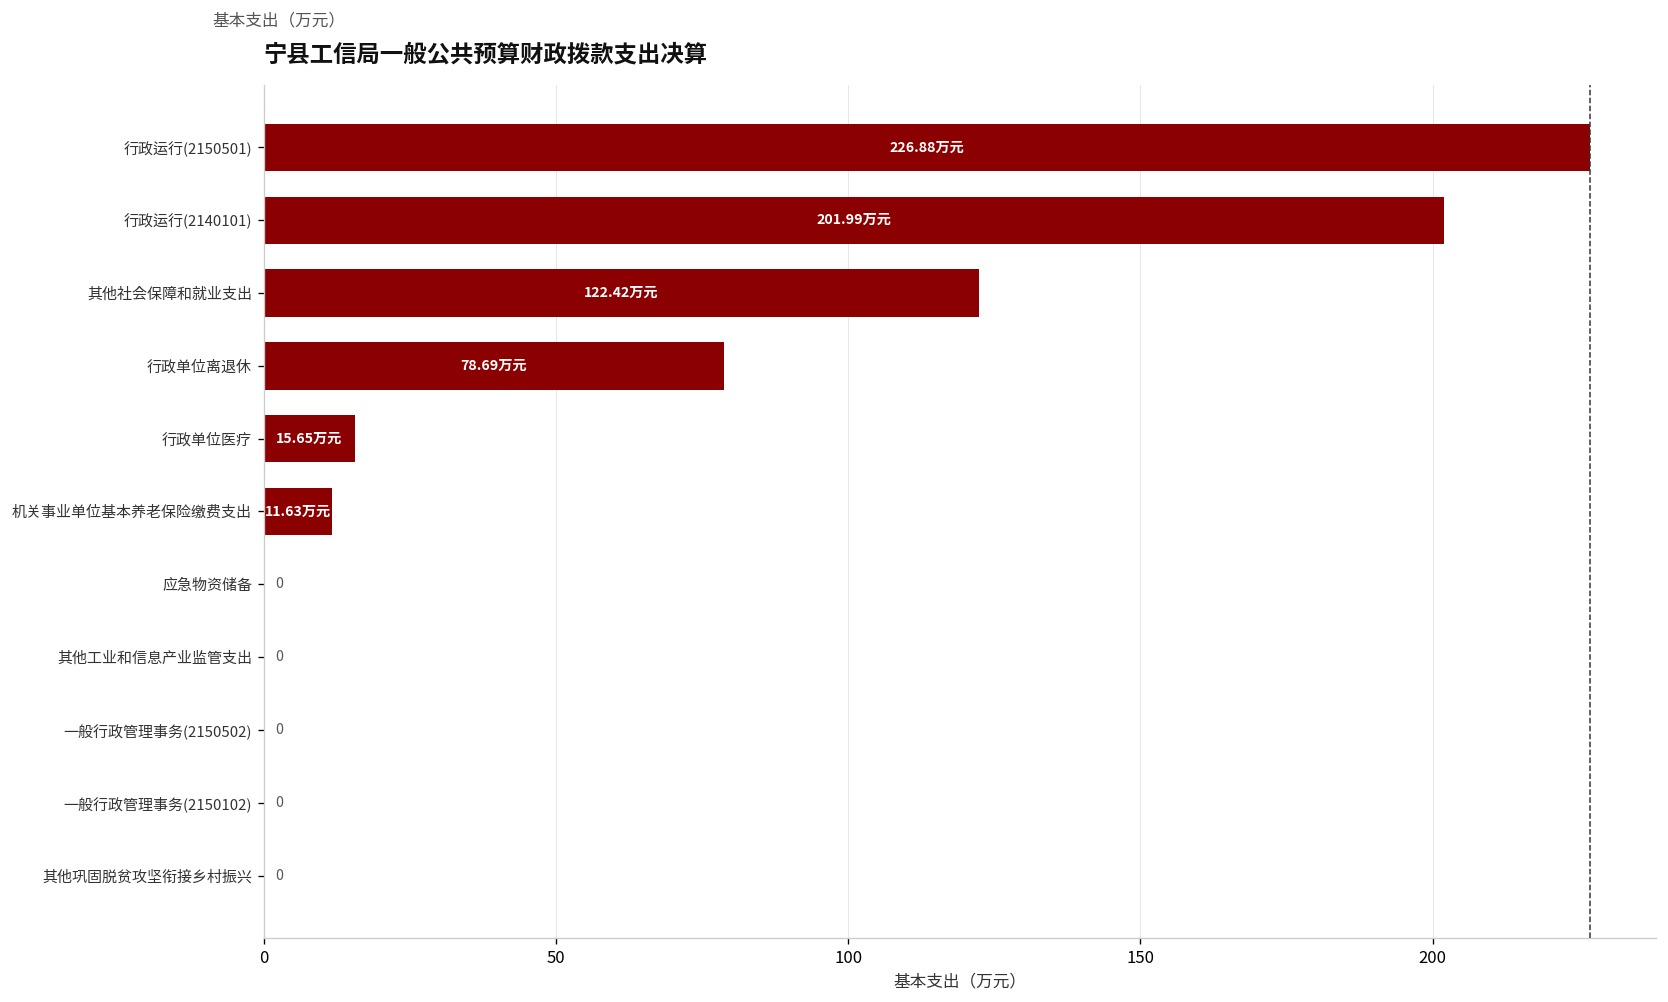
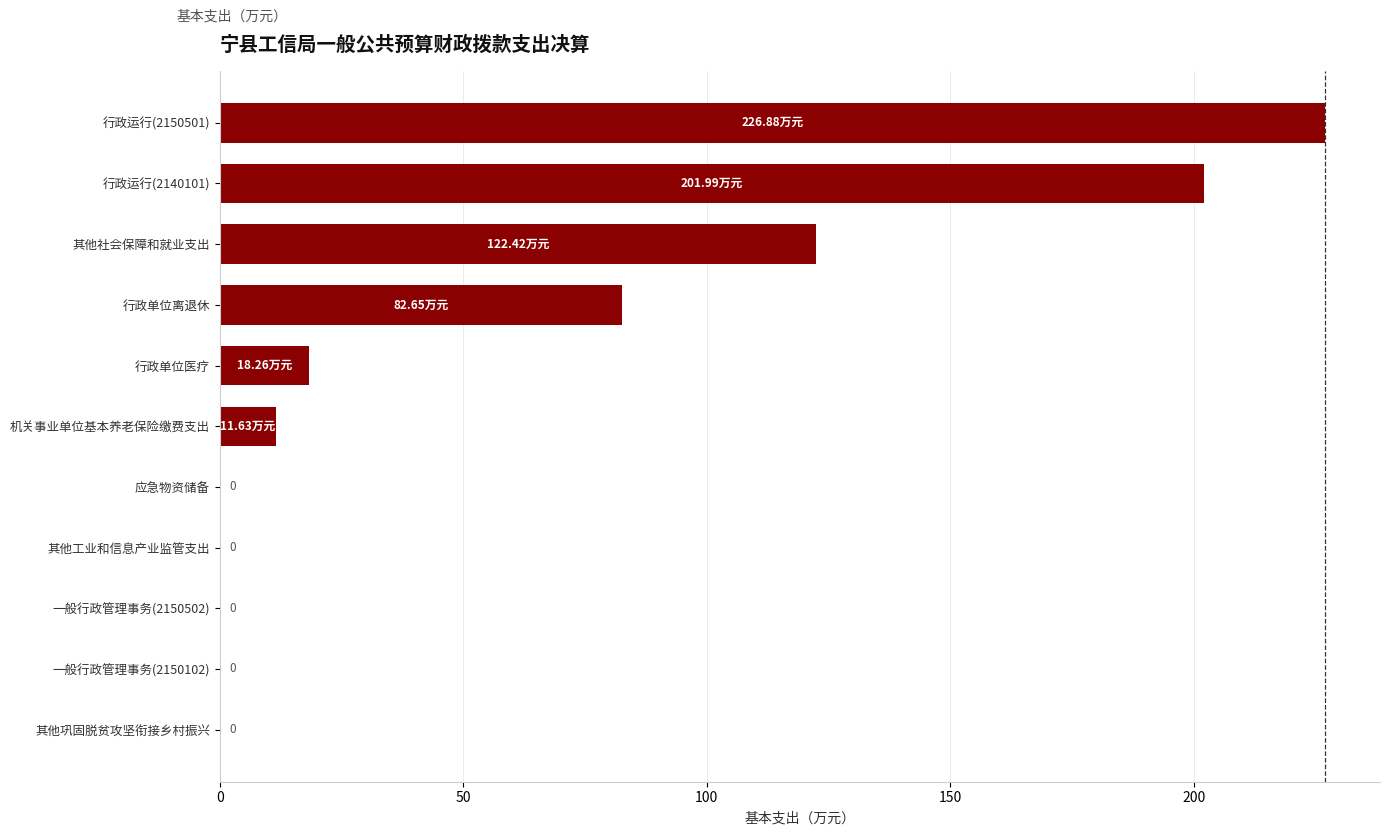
  {
    "行政运行(2150501)": 226.88,
    "行政运行(2140101)": 201.99,
    "其他社会保障和就业支出": 122.42,
-   "行政单位离退休": 78.69,
-   "行政单位医疗": 15.65,
+   "行政单位离退休": 82.65,
+   "行政单位医疗": 18.26,
    "机关事业单位基本养老保险缴费支出": 11.63,
    "应急物资储备": 0,
    "其他工业和信息产业监管支出": 0,
    "一般行政管理事务(2150502)": 0,
    "一般行政管理事务(2150102)": 0,
    "其他巩固脱贫攻坚衔接乡村振兴": 0
  }
